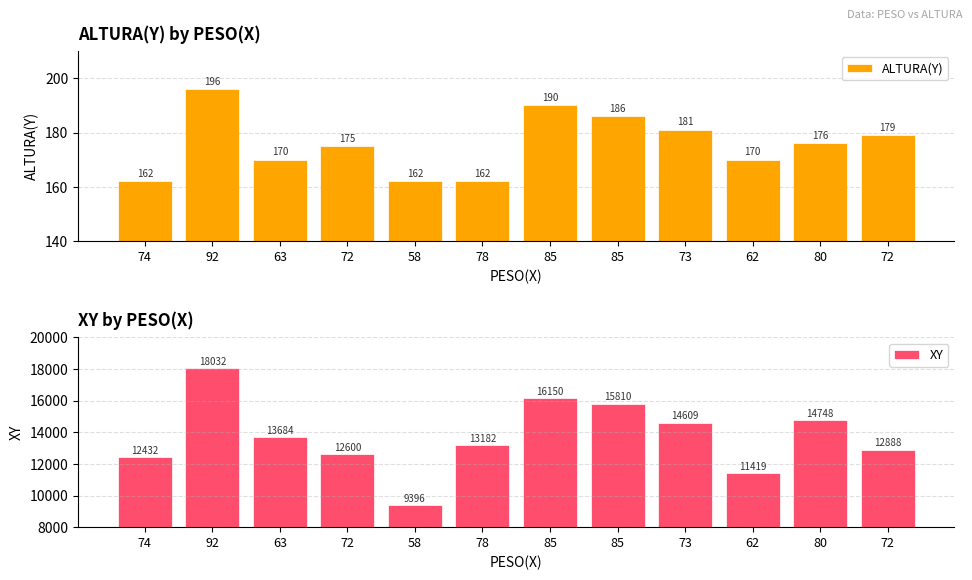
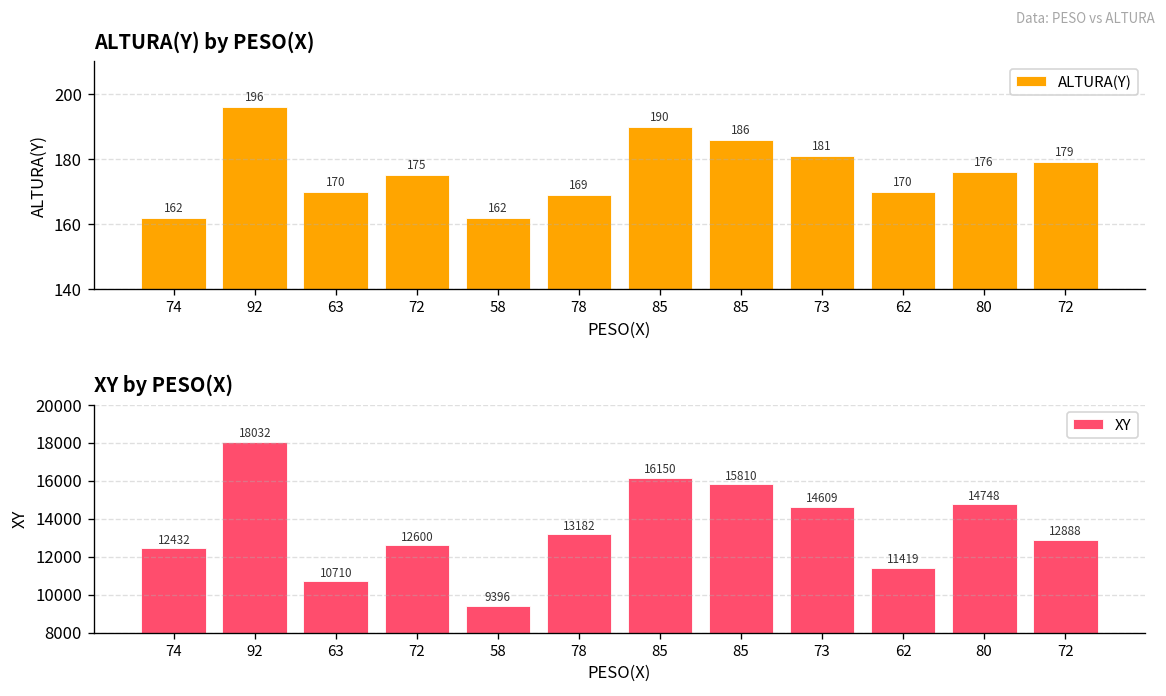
  {
    "ALTURA(Y) by PESO(X)": {
      "74": 162,
      "92": 196,
      "63": 170,
      "58": 162,
-     "78": 162,
+     "78": 169,
      "73": 181,
      "62": 170,
      "80": 176
    },
    "XY by PESO(X)": {
      "74": 12432,
      "92": 18032,
-     "63": 13684,
+     "63": 10710,
      "58": 9396,
      "78": 13182,
      "73": 14609,
      "62": 11419,
      "80": 14748
    }
  }
